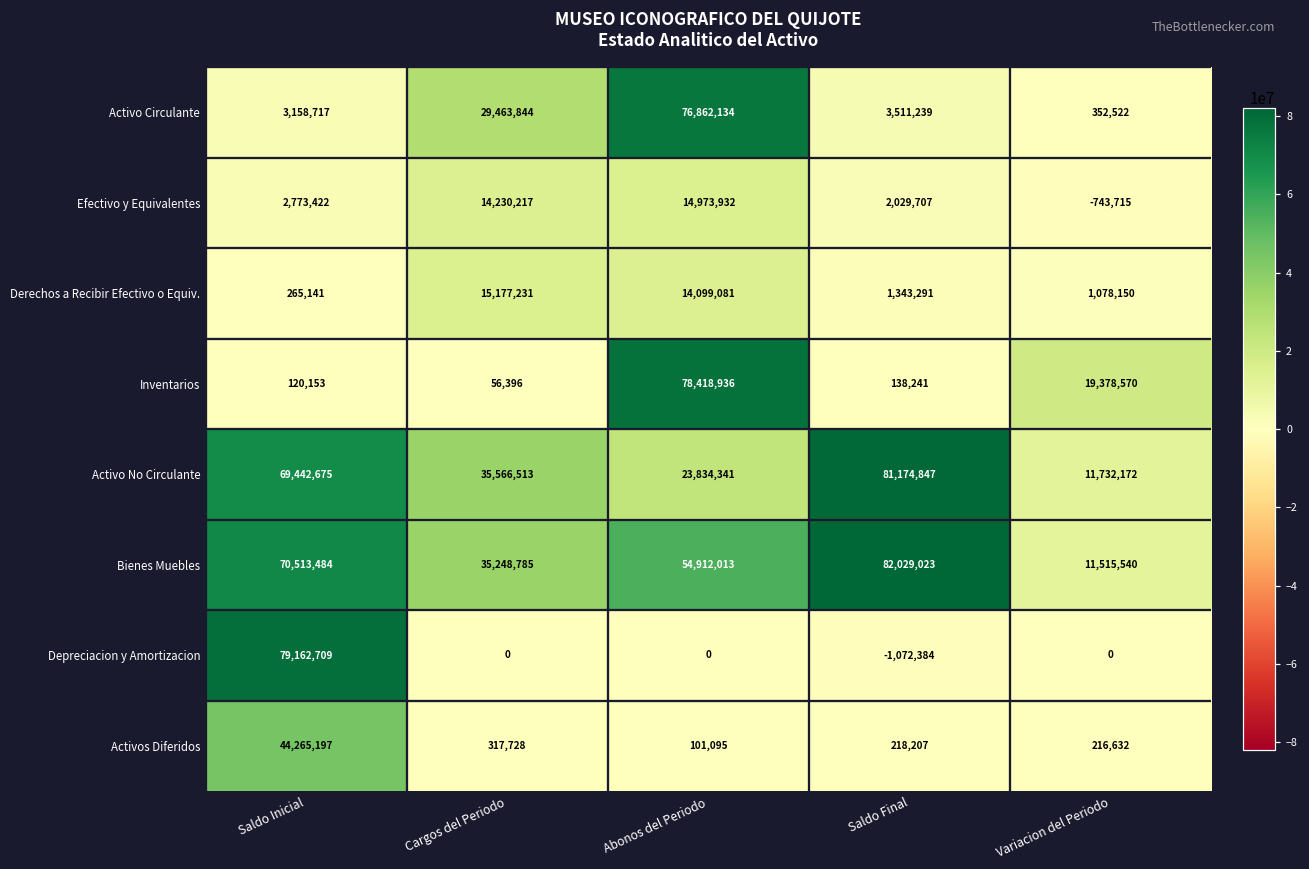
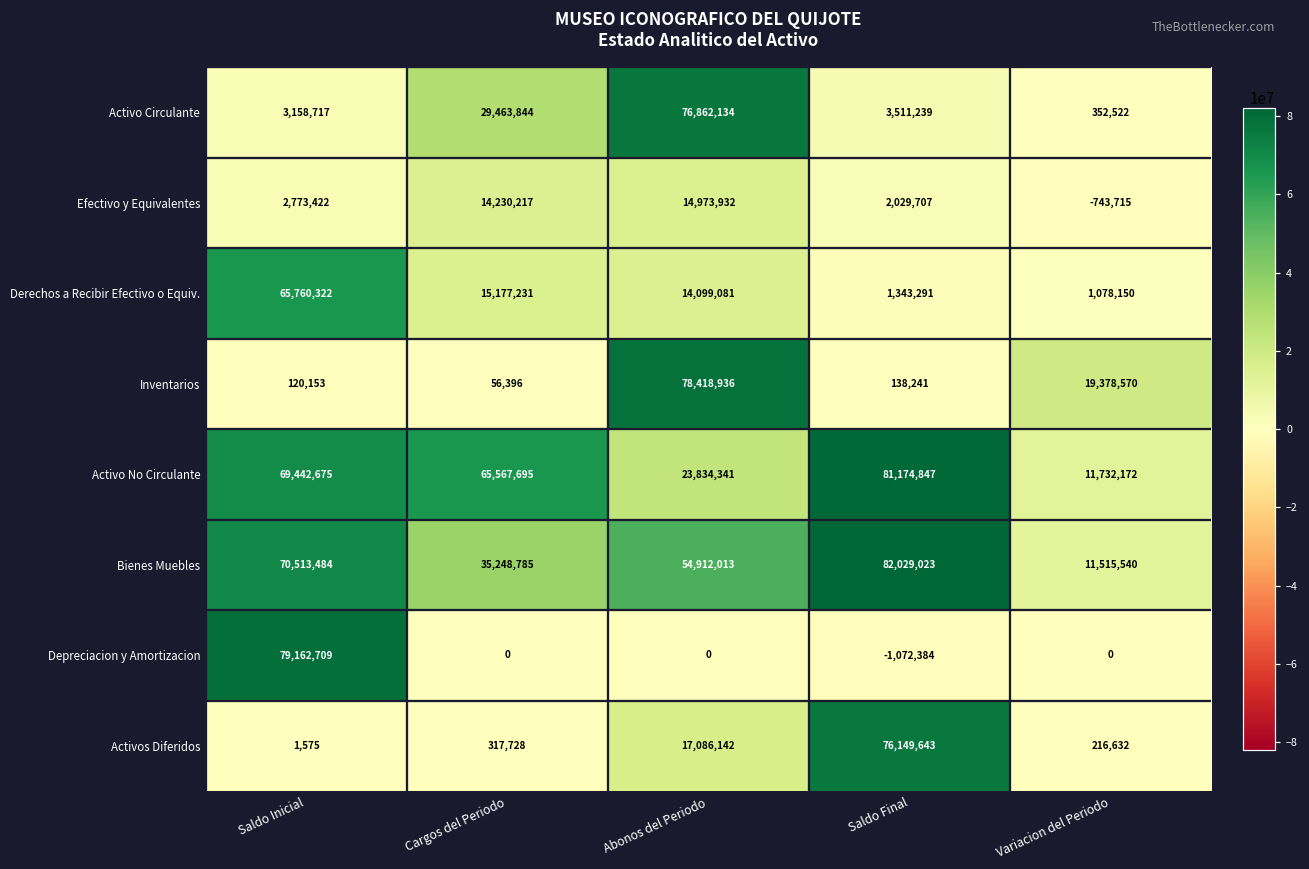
  {
    "Activo Circulante": {
      "Saldo Inicial": "3,158,717",
      "Cargos del Periodo": "29,463,844",
      "Abonos del Periodo": "76,862,134",
      "Saldo Final": "3,511,239",
      "Variacion del Periodo": "352,522"
    },
    "Efectivo y Equivalentes": {
      "Saldo Inicial": "2,773,422",
      "Cargos del Periodo": "14,230,217",
      "Abonos del Periodo": "14,973,932",
      "Saldo Final": "2,029,707",
      "Variacion del Periodo": "-743,715"
    },
    "Derechos a Recibir Efectivo o Equiv.": {
-     "Saldo Inicial": "265,141",
+     "Saldo Inicial": "65,760,322",
      "Cargos del Periodo": "15,177,231",
      "Abonos del Periodo": "14,099,081",
      "Saldo Final": "1,343,291",
      "Variacion del Periodo": "1,078,150"
    },
    "Inventarios": {
      "Saldo Inicial": "120,153",
      "Cargos del Periodo": "56,396",
      "Abonos del Periodo": "78,418,936",
      "Saldo Final": "138,241",
      "Variacion del Periodo": "19,378,570"
    },
    "Activo No Circulante": {
      "Saldo Inicial": "69,442,675",
-     "Cargos del Periodo": "35,566,513",
+     "Cargos del Periodo": "65,567,695",
      "Abonos del Periodo": "23,834,341",
      "Saldo Final": "81,174,847",
      "Variacion del Periodo": "11,732,172"
    },
    "Bienes Muebles": {
      "Saldo Inicial": "70,513,484",
      "Cargos del Periodo": "35,248,785",
      "Abonos del Periodo": "54,912,013",
      "Saldo Final": "82,029,023",
      "Variacion del Periodo": "11,515,540"
    },
    "Depreciacion y Amortizacion": {
      "Saldo Inicial": "79,162,709",
      "Cargos del Periodo": "0",
      "Abonos del Periodo": "0",
      "Saldo Final": "-1,072,384",
      "Variacion del Periodo": "0"
    },
    "Activos Diferidos": {
-     "Saldo Inicial": "44,265,197",
+     "Saldo Inicial": "1,575",
      "Cargos del Periodo": "317,728",
-     "Abonos del Periodo": "101,095",
-     "Saldo Final": "218,207",
+     "Abonos del Periodo": "17,086,142",
+     "Saldo Final": "76,149,643",
      "Variacion del Periodo": "216,632"
    }
  }
